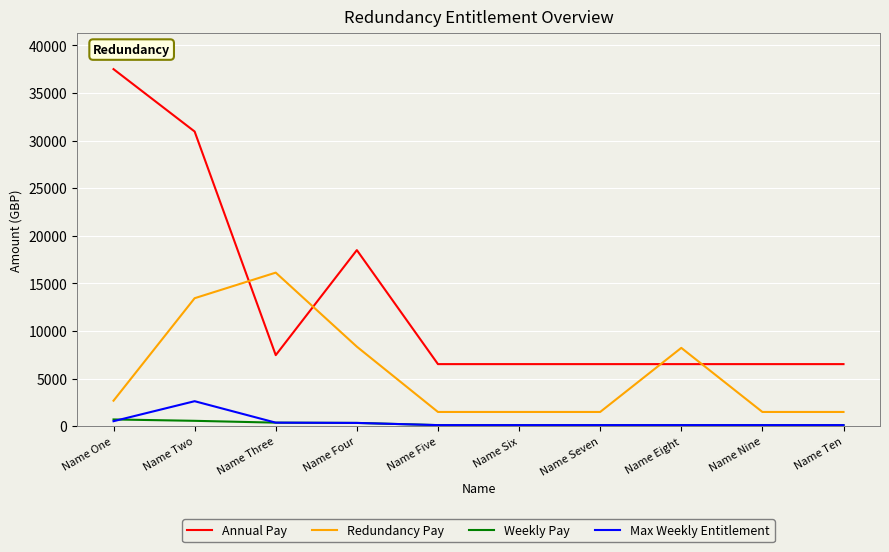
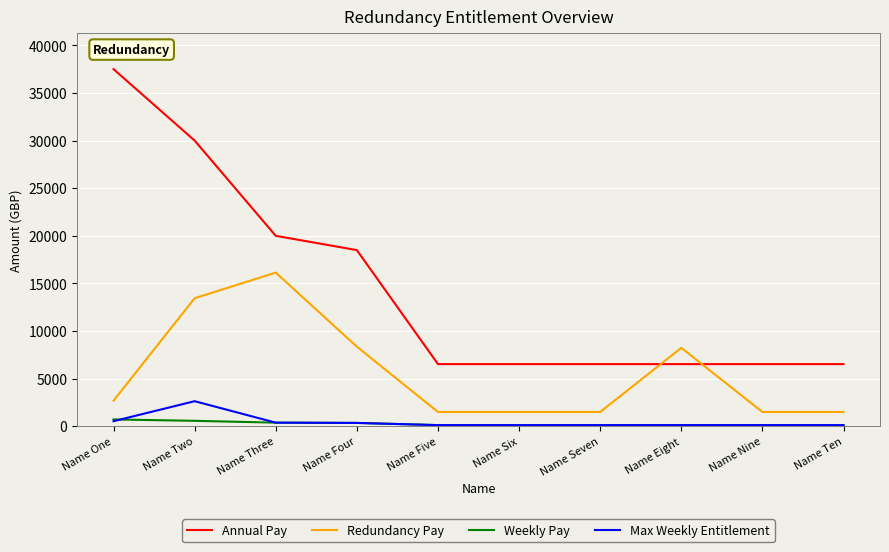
  {
    "Annual Pay": {
      "Name One": 38000,
-     "Name Two": 31000,
-     "Name Three": 7000,
+     "Name Two": 30000,
+     "Name Three": 20000,
      "Name Four": 19000,
      "Name Five": 7000,
      "Name Six": 7000,
      "Name Seven": 7000,
      "Name Eight": 7000,
      "Name Nine": 7000,
      "Name Ten": 7000
    },
    "Redundancy Pay": {
      "Name One": 3000,
      "Name Two": 13000,
      "Name Three": 16000,
      "Name Four": 8000,
      "Name Five": 2000,
      "Name Six": 2000,
      "Name Seven": 2000,
      "Name Eight": 8000,
      "Name Nine": 2000,
      "Name Ten": 2000
    },
    "Weekly Pay": {
      "Name Two": 1000
    },
    "Max Weekly Entitlement": {
      "Name Two": 3000
    }
  }
